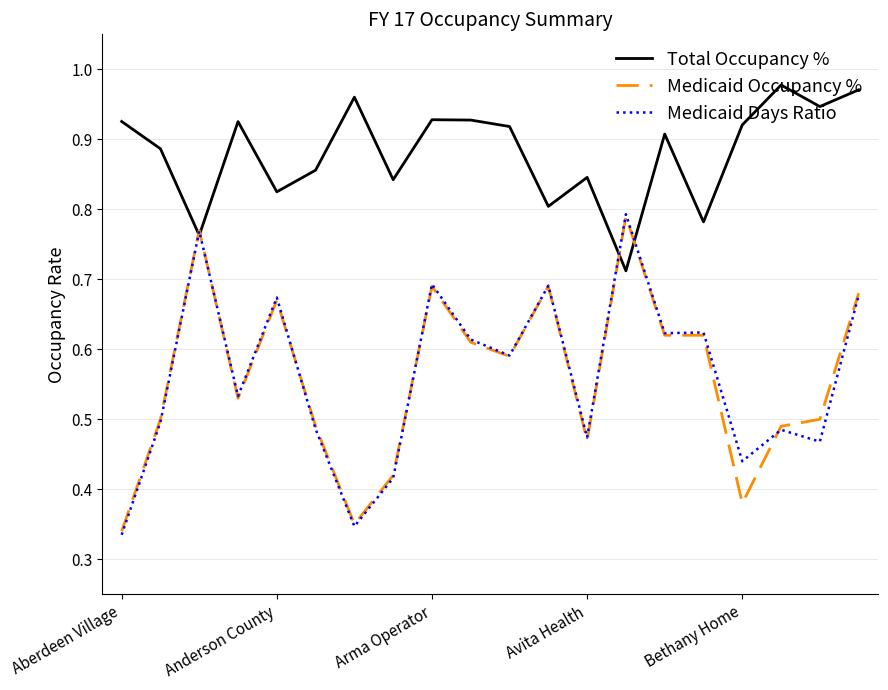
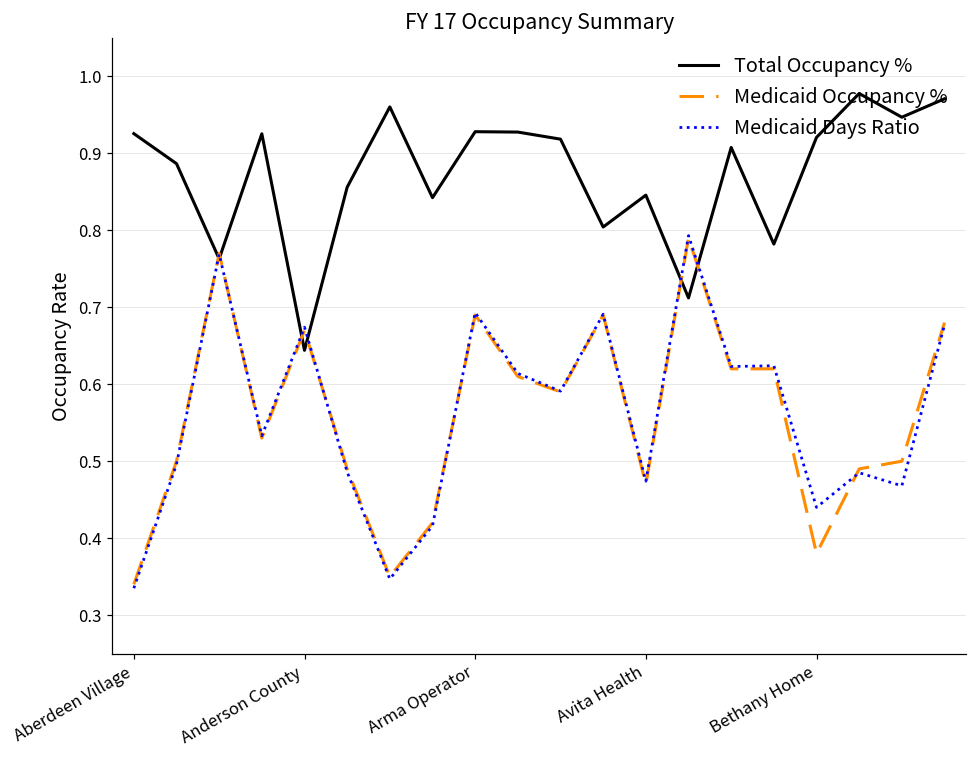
  {
    "Total Occupancy %": {
      "Aberdeen Village": 0.93,
-     "Anderson County": 0.83,
+     "Anderson County": 0.64,
      "Arma Operator": 0.93,
      "Avita Health": 0.85,
      "Bethany Home": 0.92
    },
    "Medicaid Occupancy %": {
      "Aberdeen Village": 0.34,
      "Anderson County": 0.67,
      "Avita Health": 0.47,
      "Bethany Home": 0.38
    },
    "Medicaid Days Ratio": {
      "Aberdeen Village": 0.34,
      "Anderson County": 0.67,
      "Avita Health": 0.47,
      "Bethany Home": 0.44
    }
  }
